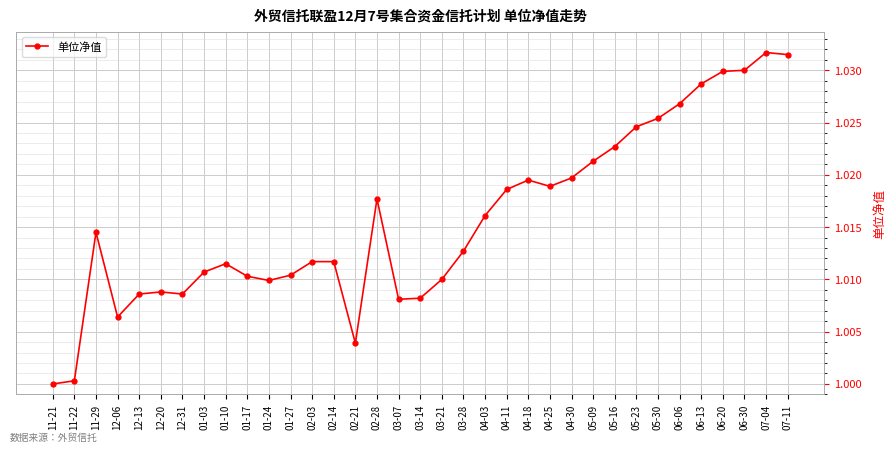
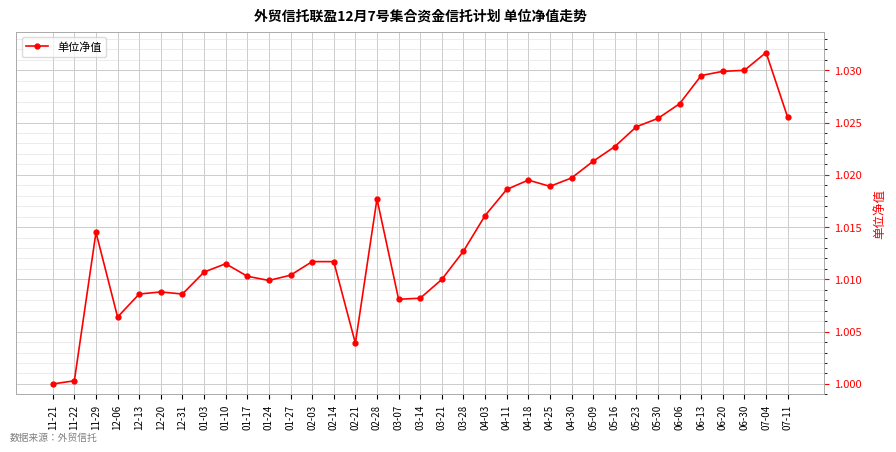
  {
    "11-21": 1.0000,
    "11-22": 1.0003,
    "11-29": 1.0145,
    "12-06": 1.0064,
    "12-13": 1.0086,
    "12-20": 1.0088,
    "12-31": 1.0086,
    "01-03": 1.0107,
    "01-10": 1.0115,
    "01-17": 1.0103,
    "01-24": 1.0099,
    "01-27": 1.0104,
    "02-03": 1.0117,
    "02-14": 1.0117,
    "02-21": 1.0039,
    "02-28": 1.0177,
    "03-07": 1.0081,
    "03-14": 1.0082,
    "03-21": 1.0100,
    "03-28": 1.0127,
    "04-03": 1.0161,
    "04-11": 1.0186,
    "04-18": 1.0195,
    "04-25": 1.0189,
    "04-30": 1.0197,
    "05-09": 1.0213,
    "05-16": 1.0227,
    "05-23": 1.0246,
    "05-30": 1.0254,
    "06-06": 1.0268,
-   "06-13": 1.0287,
+   "06-13": 1.0295,
    "06-20": 1.0299,
    "06-30": 1.0300,
    "07-04": 1.0317,
-   "07-11": 1.0315
+   "07-11": 1.0255
  }
